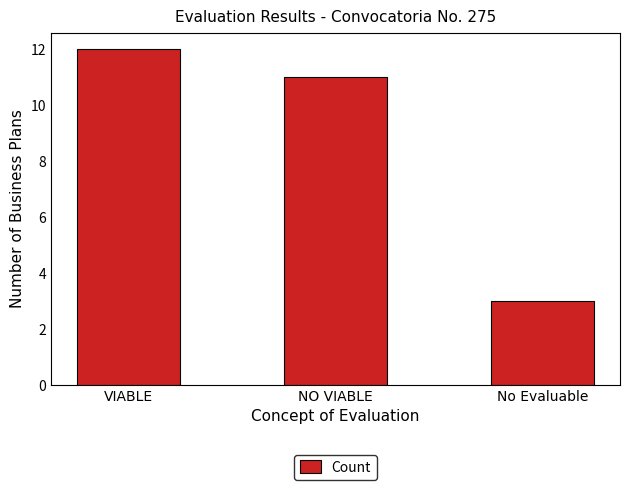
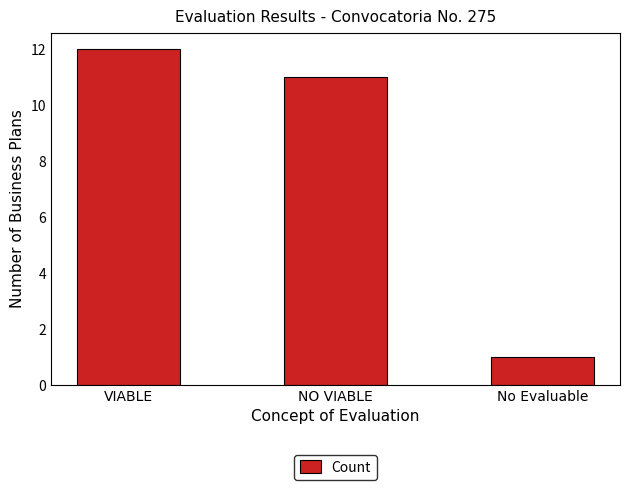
  {
    "VIABLE": 12,
    "NO VIABLE": 11,
-   "No Evaluable": 3
+   "No Evaluable": 1
  }
